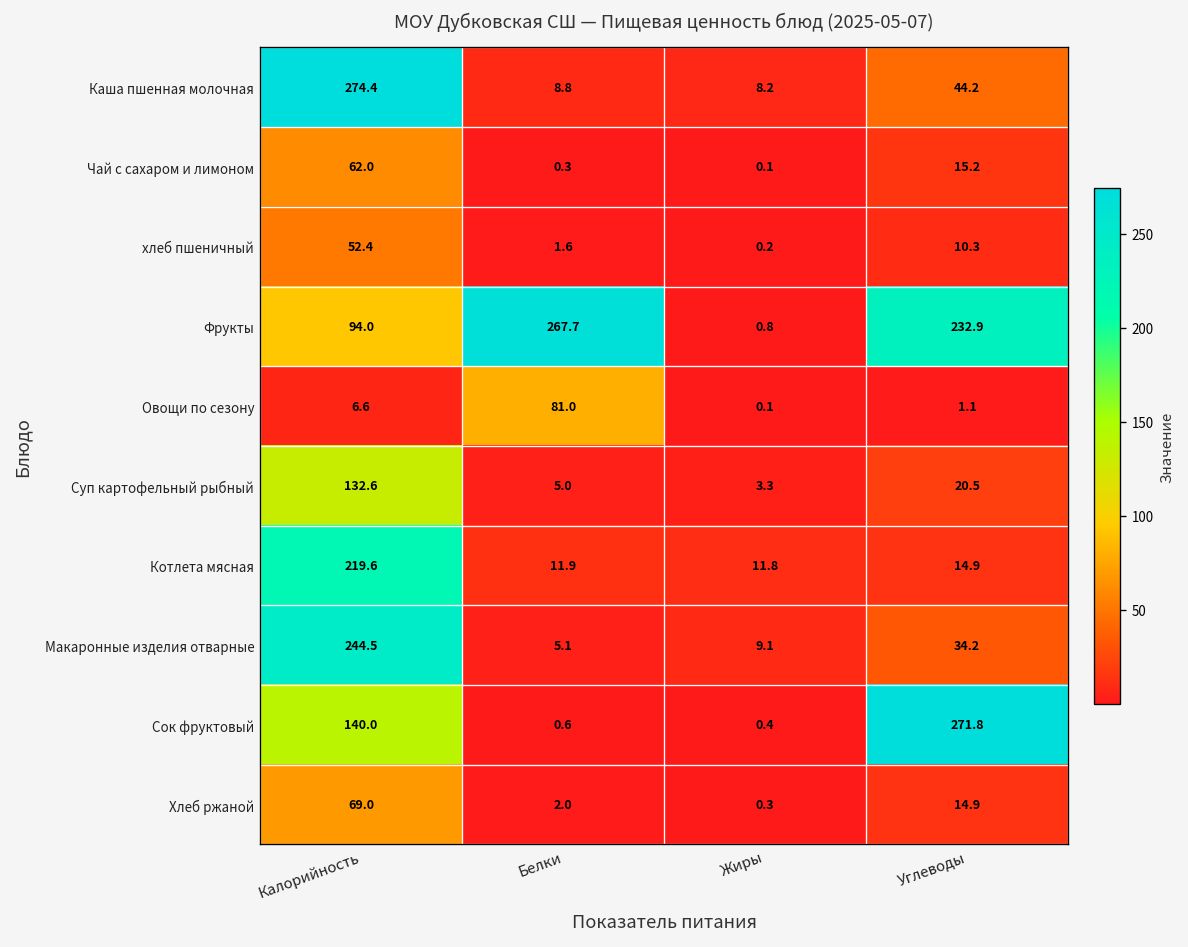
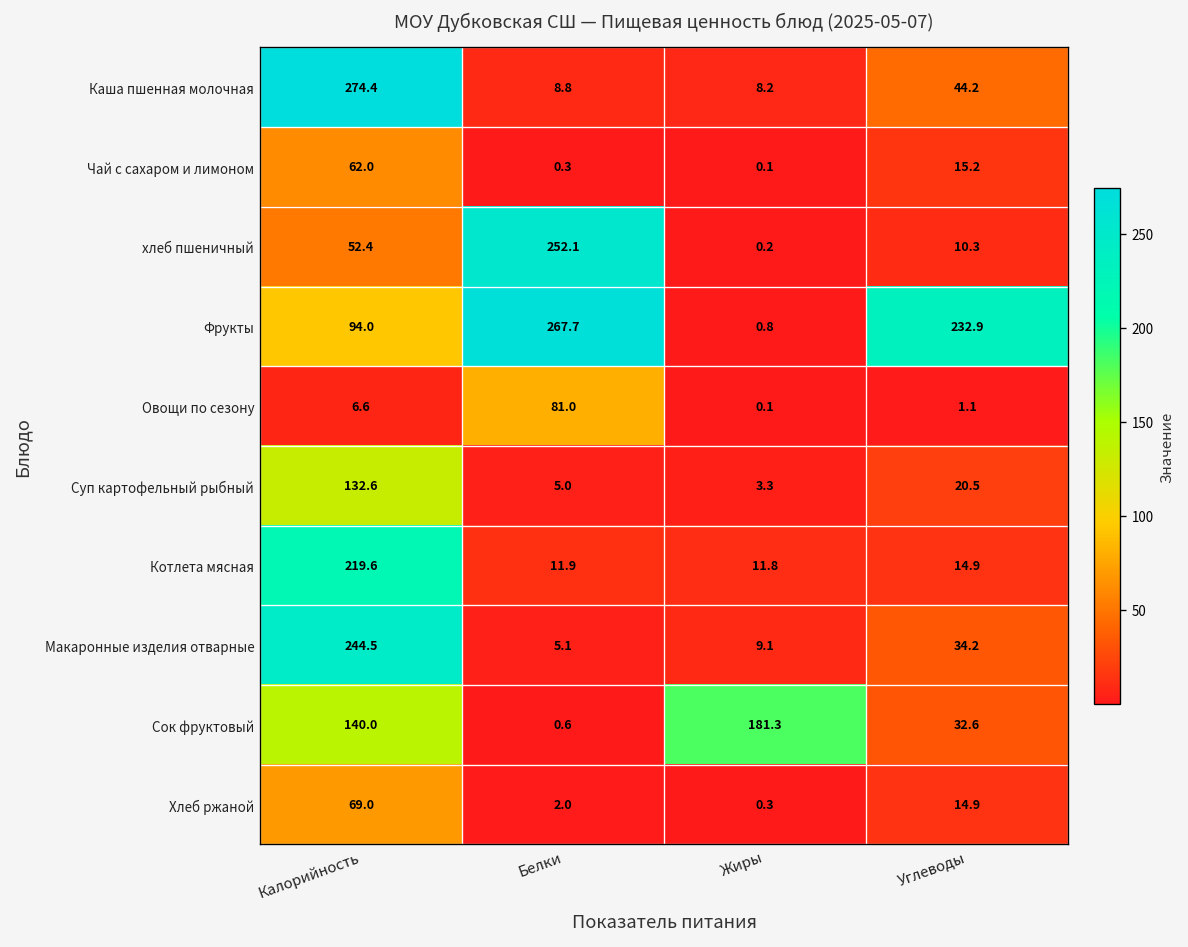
  {
    "Каша пшенная молочная": {
      "Калорийность": 274.4,
      "Белки": 8.8,
      "Жиры": 8.2,
      "Углеводы": 44.2
    },
    "Чай с сахаром и лимоном": {
      "Калорийность": 62.0,
      "Белки": 0.3,
      "Жиры": 0.1,
      "Углеводы": 15.2
    },
    "хлеб пшеничный": {
      "Калорийность": 52.4,
-     "Белки": 1.6,
+     "Белки": 252.1,
      "Жиры": 0.2,
      "Углеводы": 10.3
    },
    "Фрукты": {
      "Калорийность": 94.0,
      "Белки": 267.7,
      "Жиры": 0.8,
      "Углеводы": 232.9
    },
    "Овощи по сезону": {
      "Калорийность": 6.6,
      "Белки": 81.0,
      "Жиры": 0.1,
      "Углеводы": 1.1
    },
    "Суп картофельный рыбный": {
      "Калорийность": 132.6,
      "Белки": 5.0,
      "Жиры": 3.3,
      "Углеводы": 20.5
    },
    "Котлета мясная": {
      "Калорийность": 219.6,
      "Белки": 11.9,
      "Жиры": 11.8,
      "Углеводы": 14.9
    },
    "Макаронные изделия отварные": {
      "Калорийность": 244.5,
      "Белки": 5.1,
      "Жиры": 9.1,
      "Углеводы": 34.2
    },
    "Сок фруктовый": {
      "Калорийность": 140.0,
      "Белки": 0.6,
-     "Жиры": 0.4,
-     "Углеводы": 271.8
+     "Жиры": 181.3,
+     "Углеводы": 32.6
    },
    "Хлеб ржаной": {
      "Калорийность": 69.0,
      "Белки": 2.0,
      "Жиры": 0.3,
      "Углеводы": 14.9
    }
  }
